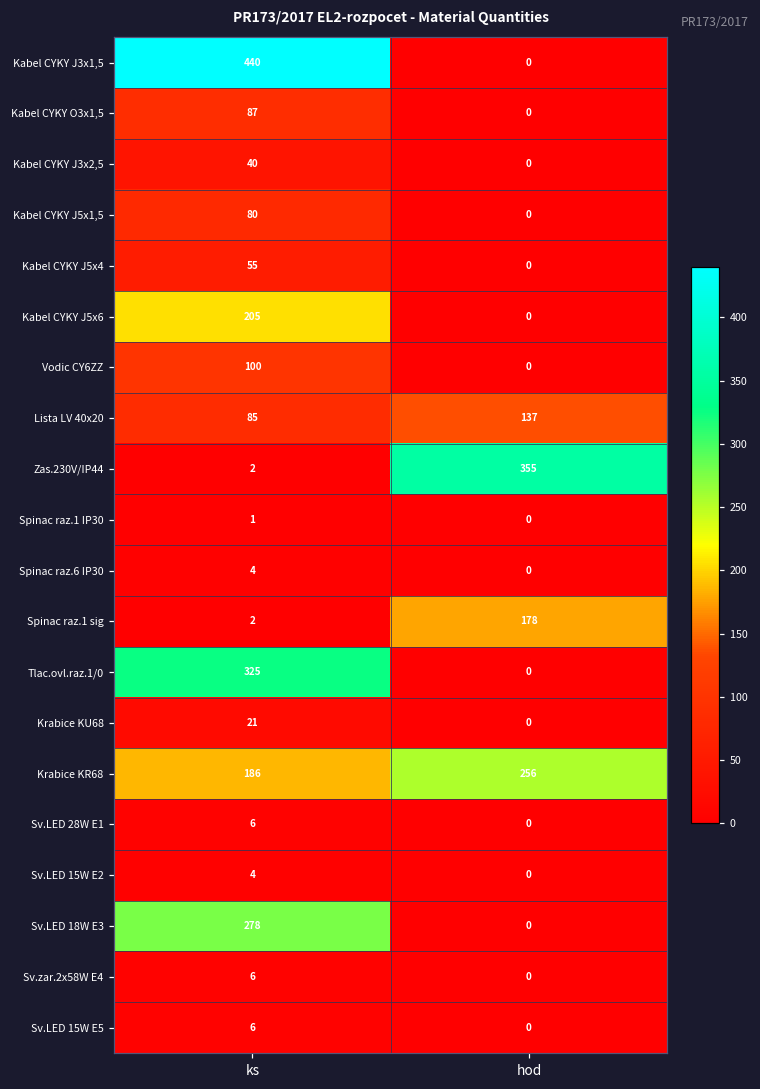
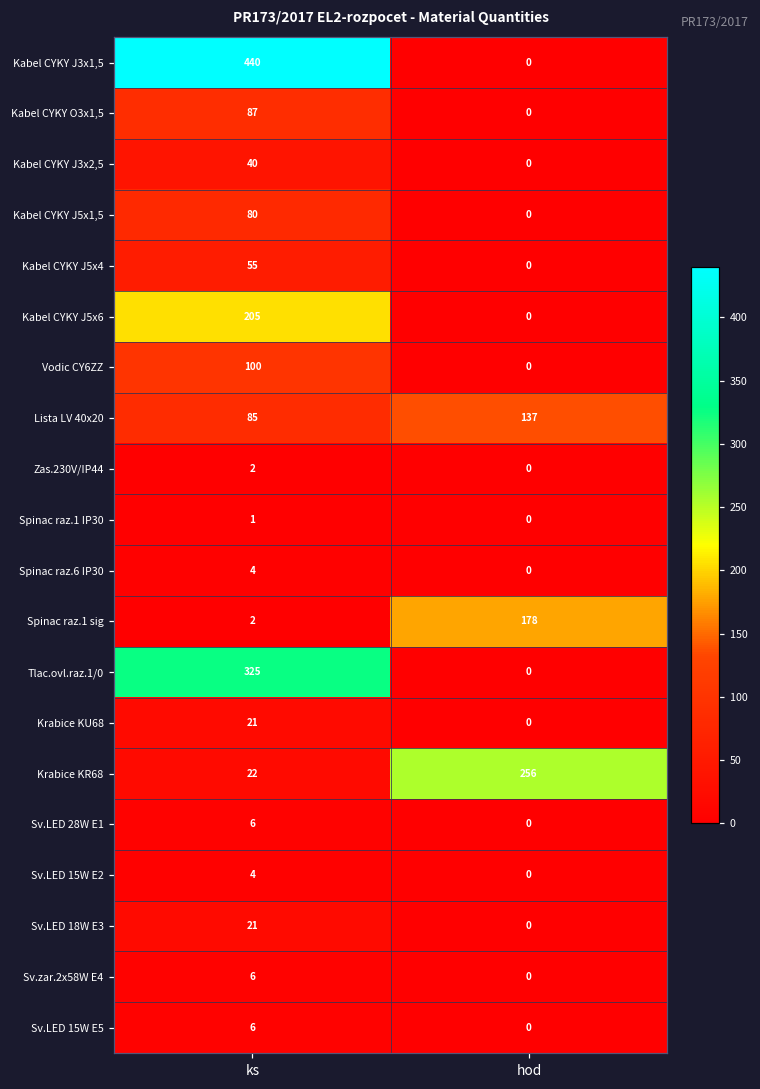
  {
    "Kabel CYKY J3x1,5": {
      "ks": 440,
      "hod": 0
    },
    "Kabel CYKY O3x1,5": {
      "ks": 87,
      "hod": 0
    },
    "Kabel CYKY J3x2,5": {
      "ks": 40,
      "hod": 0
    },
    "Kabel CYKY J5x1,5": {
      "ks": 80,
      "hod": 0
    },
    "Kabel CYKY J5x4": {
      "ks": 55,
      "hod": 0
    },
    "Kabel CYKY J5x6": {
      "ks": 205,
      "hod": 0
    },
    "Vodic CY6ZZ": {
      "ks": 100,
      "hod": 0
    },
    "Lista LV 40x20": {
      "ks": 85,
      "hod": 137
    },
    "Zas.230V/IP44": {
      "ks": 2,
-     "hod": 355
+     "hod": 0
    },
    "Spinac raz.1 IP30": {
      "ks": 1,
      "hod": 0
    },
    "Spinac raz.6 IP30": {
      "ks": 4,
      "hod": 0
    },
    "Spinac raz.1 sig": {
      "ks": 2,
      "hod": 178
    },
    "Tlac.ovl.raz.1/0": {
      "ks": 325,
      "hod": 0
    },
    "Krabice KU68": {
      "ks": 21,
      "hod": 0
    },
    "Krabice KR68": {
-     "ks": 186,
+     "ks": 22,
      "hod": 256
    },
    "Sv.LED 28W E1": {
      "ks": 6,
      "hod": 0
    },
    "Sv.LED 15W E2": {
      "ks": 4,
      "hod": 0
    },
    "Sv.LED 18W E3": {
-     "ks": 278,
+     "ks": 21,
      "hod": 0
    },
    "Sv.zar.2x58W E4": {
      "ks": 6,
      "hod": 0
    },
    "Sv.LED 15W E5": {
      "ks": 6,
      "hod": 0
    }
  }
